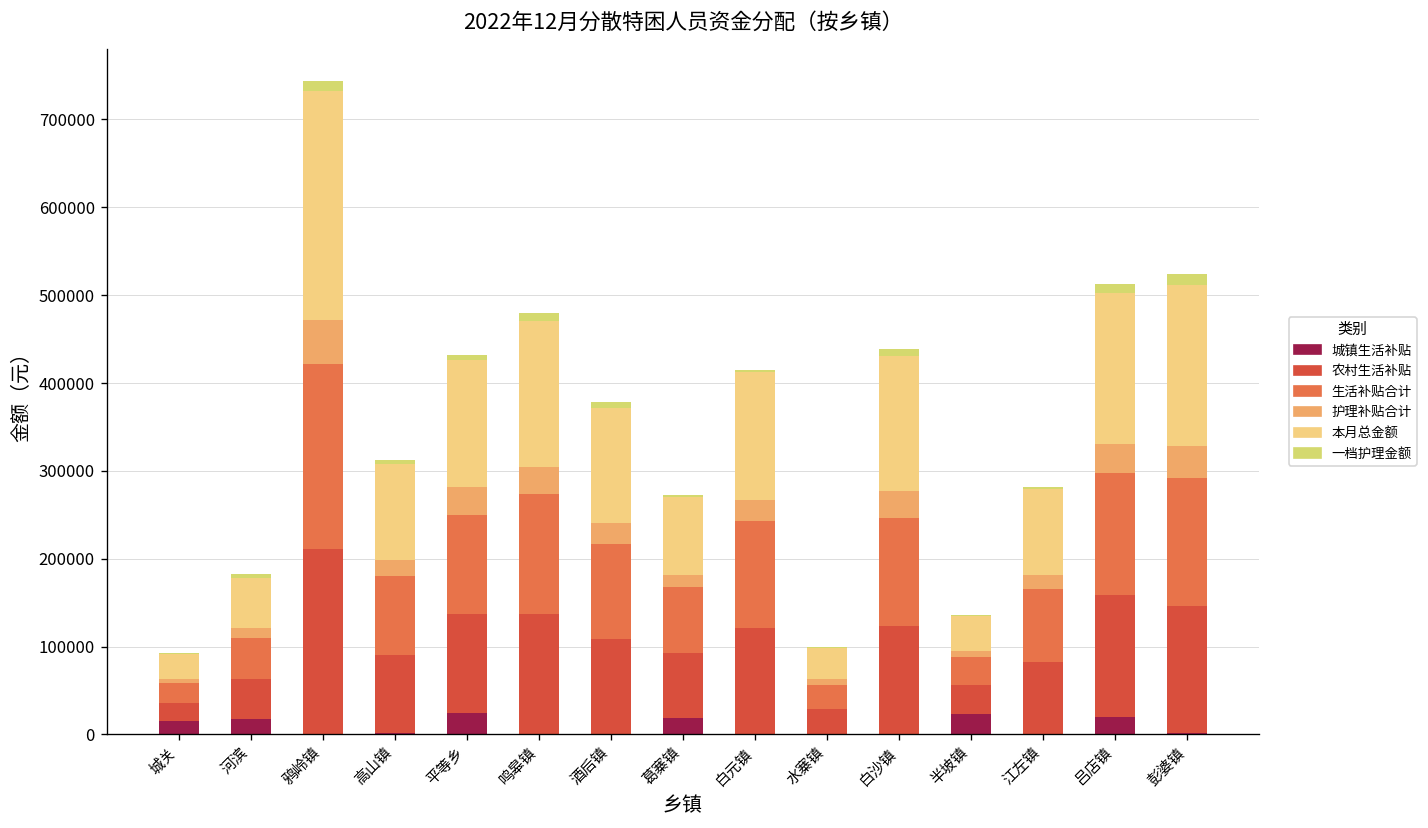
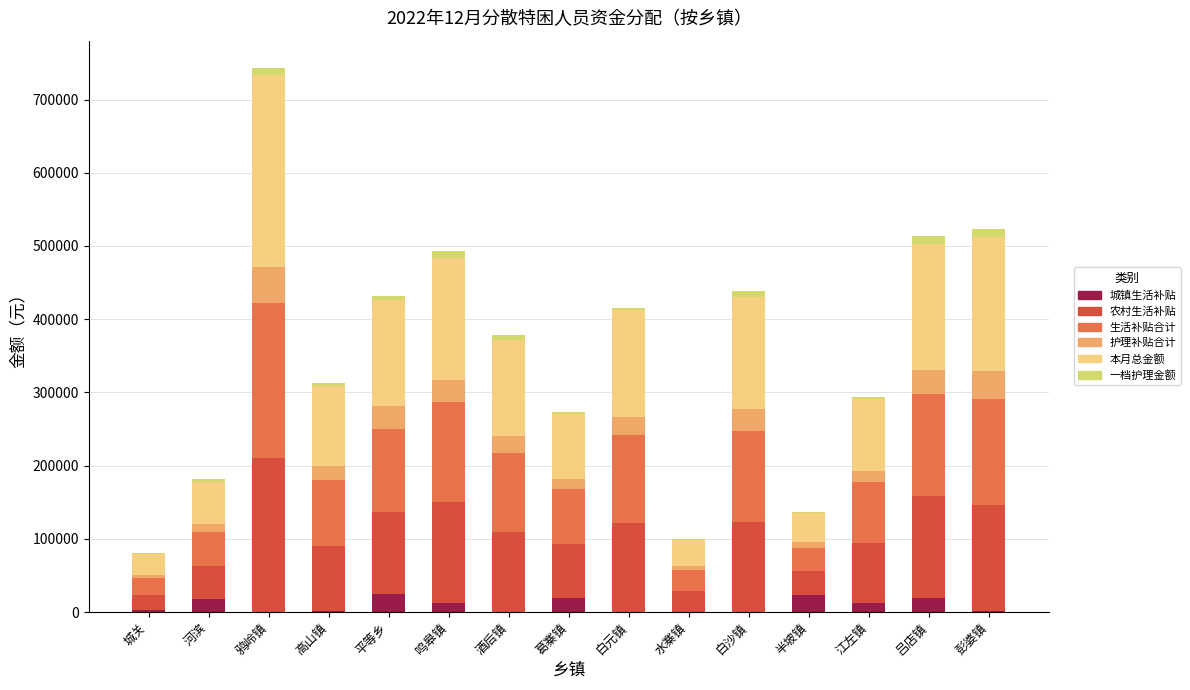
  {
    "城镇生活补贴": {
-     "城关": 20000,
+     "城关": 0,
      "河滨": 20000,
      "鸦岭镇": 0,
      "平等乡": 20000,
-     "鸣皋镇": 0,
+     "鸣皋镇": 10000,
      "酒后镇": 0,
      "葛寨镇": 20000,
      "白元镇": 0,
      "水寨镇": 0,
      "白沙镇": 0,
      "半坡镇": 20000,
-     "江左镇": 0,
+     "江左镇": 10000,
      "吕店镇": 20000
    }
  }
